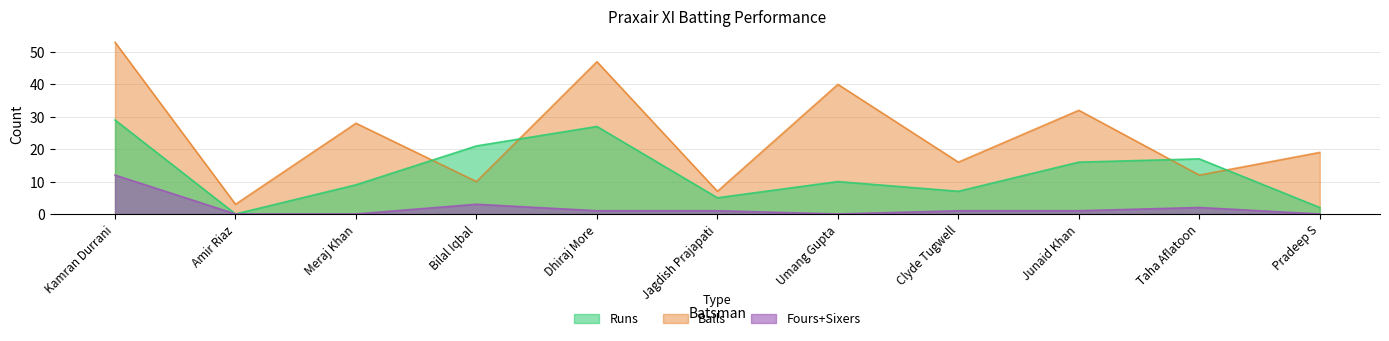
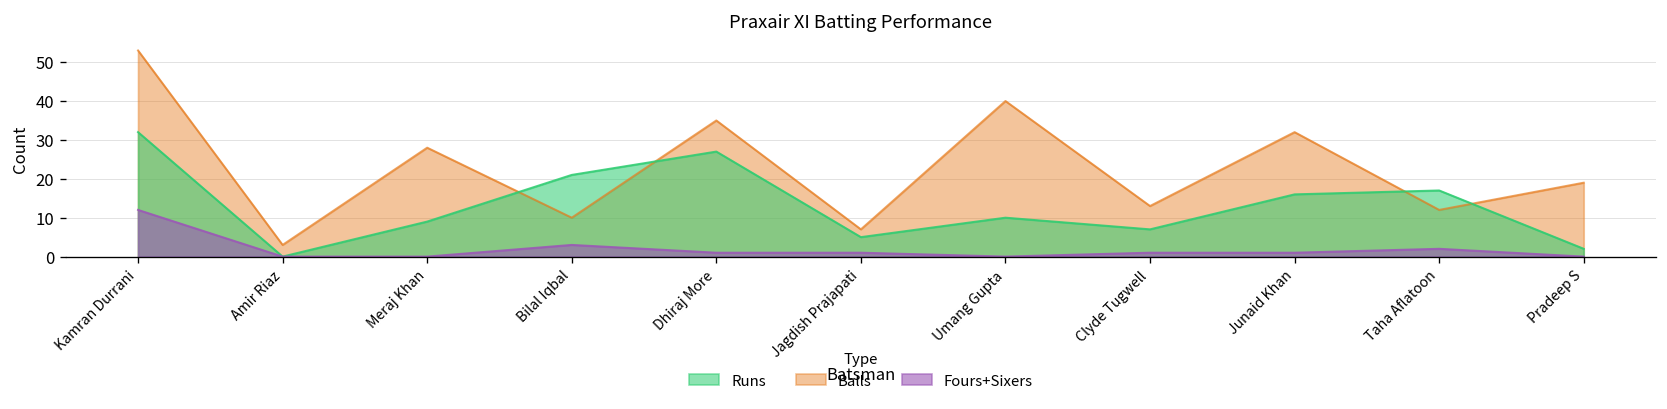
  {
    "Balls": {
      "Kamran Durrani": 53,
      "Amir Riaz": 3,
      "Meraj Khan": 28,
      "Bilal Iqbal": 10,
-     "Dhiraj More": 47,
+     "Dhiraj More": 35,
      "Jagdish Prajapati": 7,
      "Umang Gupta": 40,
-     "Clyde Tugwell": 16,
+     "Clyde Tugwell": 13,
      "Junaid Khan": 32,
      "Taha Aflatoon": 12,
      "Pradeep S": 19
    },
    "Runs": {
-     "Kamran Durrani": 29,
+     "Kamran Durrani": 32,
      "Meraj Khan": 9,
      "Bilal Iqbal": 21,
      "Dhiraj More": 27,
      "Jagdish Prajapati": 5,
      "Umang Gupta": 10,
      "Clyde Tugwell": 7,
      "Junaid Khan": 16,
      "Taha Aflatoon": 17,
      "Pradeep S": 2
    },
    "Fours+Sixers": {
      "Kamran Durrani": 12,
      "Meraj Khan": 0,
      "Bilal Iqbal": 3,
      "Dhiraj More": 1,
      "Jagdish Prajapati": 1,
      "Umang Gupta": 0,
      "Clyde Tugwell": 1,
      "Junaid Khan": 1,
      "Taha Aflatoon": 2,
      "Pradeep S": 0
    }
  }
